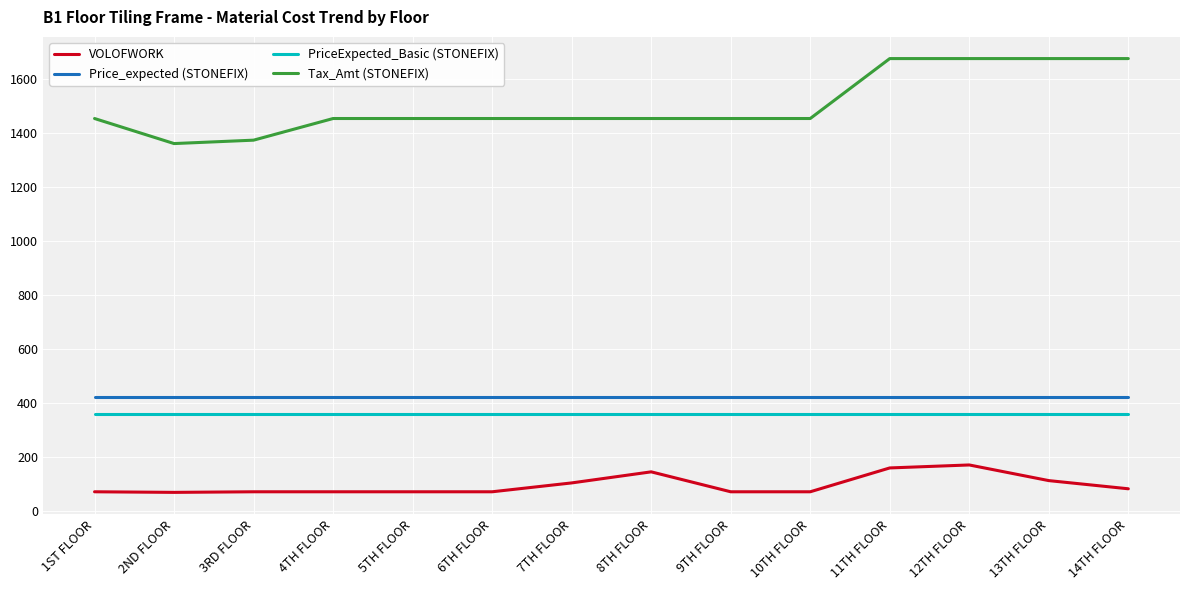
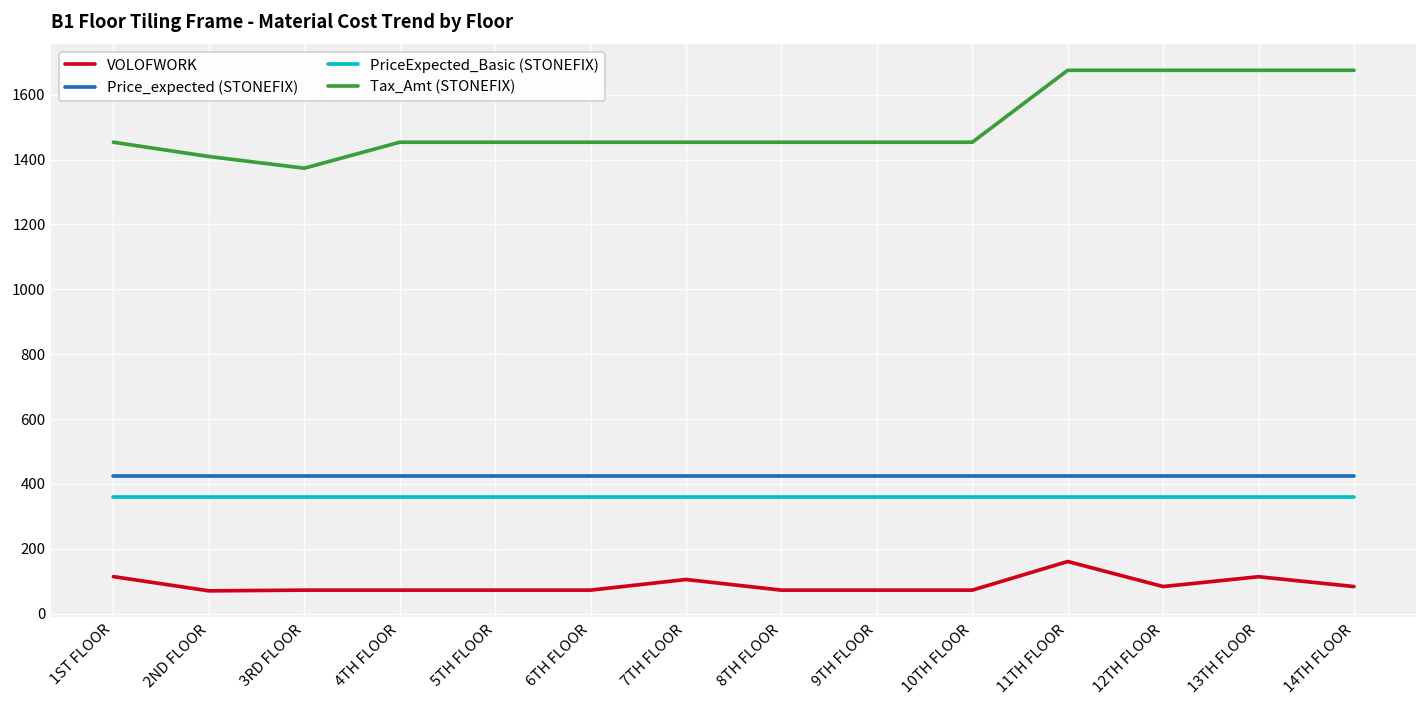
  {
    "VOLOFWORK": {
-     "1ST FLOOR": 70,
+     "1ST FLOOR": 110,
      "2ND FLOOR": 70,
      "3RD FLOOR": 70,
      "4TH FLOOR": 70,
      "5TH FLOOR": 70,
      "6TH FLOOR": 70,
      "7TH FLOOR": 110,
-     "8TH FLOOR": 150,
+     "8TH FLOOR": 70,
      "9TH FLOOR": 70,
      "10TH FLOOR": 70,
      "11TH FLOOR": 160,
-     "12TH FLOOR": 170,
+     "12TH FLOOR": 80,
      "13TH FLOOR": 110,
      "14TH FLOOR": 80
    },
    "Price_expected (STONEFIX)": {
      "1ST FLOOR": 420,
      "2ND FLOOR": 420,
      "3RD FLOOR": 420,
      "4TH FLOOR": 420,
      "5TH FLOOR": 420,
      "6TH FLOOR": 420,
      "7TH FLOOR": 420,
      "8TH FLOOR": 420,
      "9TH FLOOR": 420,
      "10TH FLOOR": 420,
      "11TH FLOOR": 420,
      "12TH FLOOR": 420,
      "13TH FLOOR": 420,
      "14TH FLOOR": 420
    },
    "PriceExpected_Basic (STONEFIX)": {
      "1ST FLOOR": 360,
      "2ND FLOOR": 360,
      "3RD FLOOR": 360,
      "4TH FLOOR": 360,
      "5TH FLOOR": 360,
      "6TH FLOOR": 360,
      "7TH FLOOR": 360,
      "8TH FLOOR": 360,
      "9TH FLOOR": 360,
      "10TH FLOOR": 360,
      "11TH FLOOR": 360,
      "12TH FLOOR": 360,
      "13TH FLOOR": 360,
      "14TH FLOOR": 360
    },
    "Tax_Amt (STONEFIX)": {
      "1ST FLOOR": 1450,
-     "2ND FLOOR": 1360,
+     "2ND FLOOR": 1410,
      "3RD FLOOR": 1370,
      "4TH FLOOR": 1450,
      "5TH FLOOR": 1450,
      "6TH FLOOR": 1450,
      "7TH FLOOR": 1450,
      "8TH FLOOR": 1450,
      "9TH FLOOR": 1450,
      "10TH FLOOR": 1450,
      "11TH FLOOR": 1680,
      "12TH FLOOR": 1680,
      "13TH FLOOR": 1680,
      "14TH FLOOR": 1680
    }
  }
